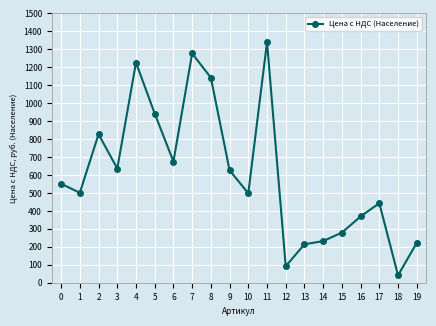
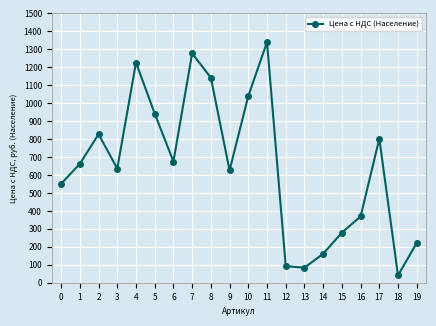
  {
    "0": 550,
-   "1": 500,
+   "1": 660,
    "2": 830,
    "3": 640,
    "4": 1230,
    "5": 940,
    "6": 680,
    "7": 1280,
    "8": 1140,
    "9": 630,
-   "10": 500,
+   "10": 1040,
    "11": 1340,
    "12": 90,
-   "13": 210,
-   "14": 230,
+   "13": 80,
+   "14": 160,
    "15": 280,
    "16": 370,
-   "17": 440,
+   "17": 800,
    "18": 40,
    "19": 220
  }
